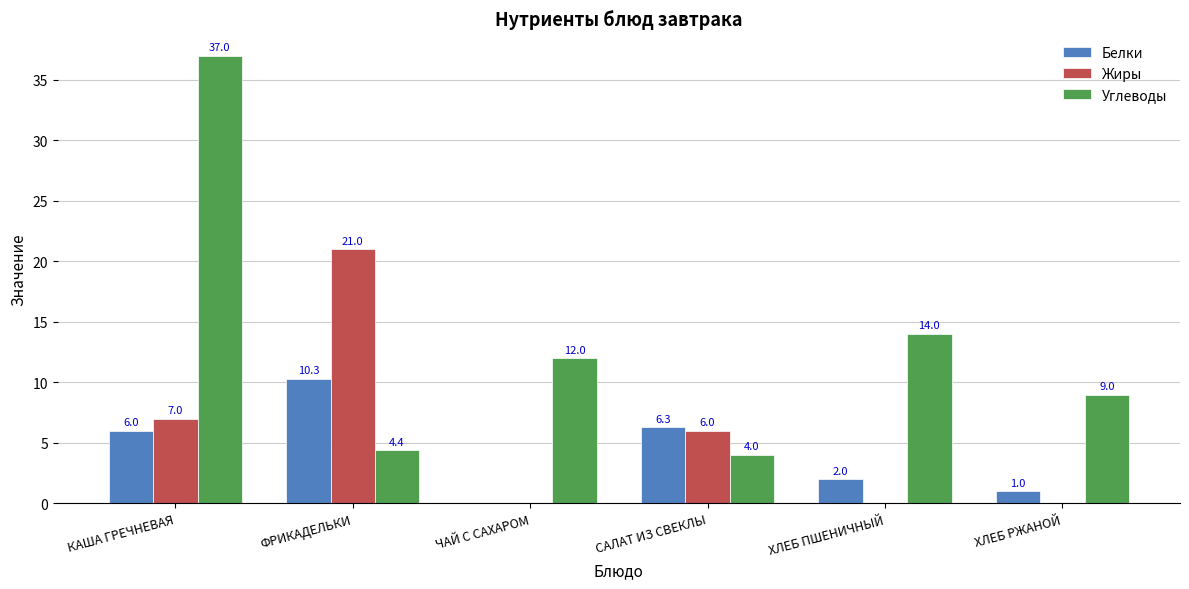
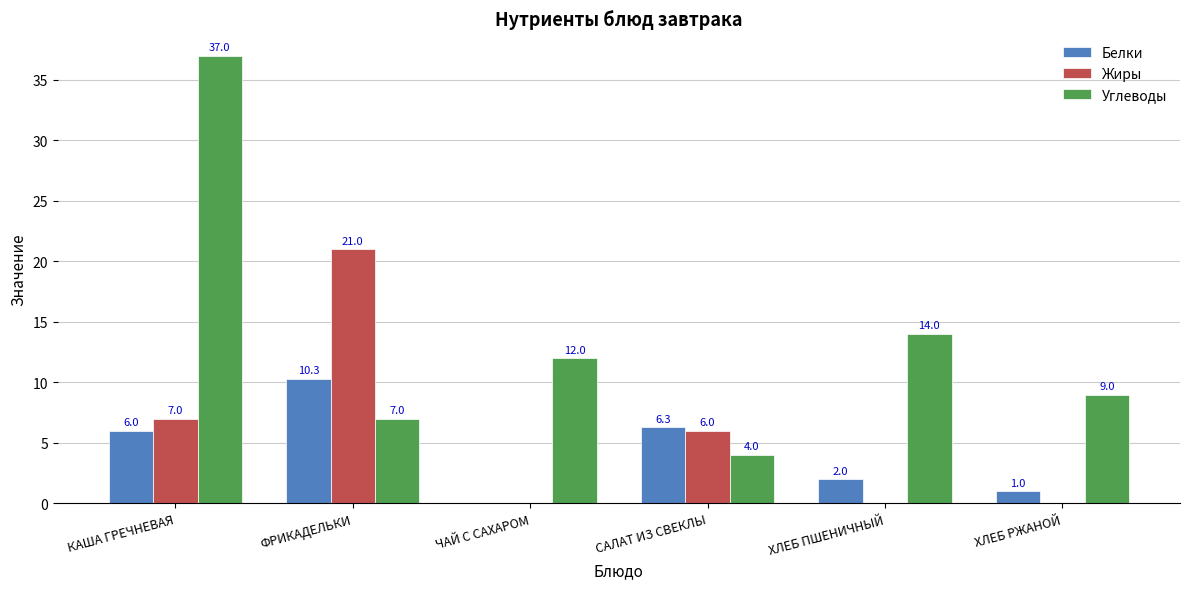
  {
    "Белки": {
      "КАША ГРЕЧНЕВАЯ": 6.0,
      "ФРИКАДЕЛЬКИ": 10.3,
      "САЛАТ ИЗ СВЕКЛЫ": 6.3,
      "ХЛЕБ ПШЕНИЧНЫЙ": 2.0,
      "ХЛЕБ РЖАНОЙ": 1.0
    },
    "Жиры": {
      "КАША ГРЕЧНЕВАЯ": 7.0,
      "ФРИКАДЕЛЬКИ": 21.0,
      "САЛАТ ИЗ СВЕКЛЫ": 6.0
    },
    "Углеводы": {
      "КАША ГРЕЧНЕВАЯ": 37.0,
-     "ФРИКАДЕЛЬКИ": 4.4,
+     "ФРИКАДЕЛЬКИ": 7.0,
      "ЧАЙ С САХАРОМ": 12.0,
      "САЛАТ ИЗ СВЕКЛЫ": 4.0,
      "ХЛЕБ ПШЕНИЧНЫЙ": 14.0,
      "ХЛЕБ РЖАНОЙ": 9.0
    }
  }
